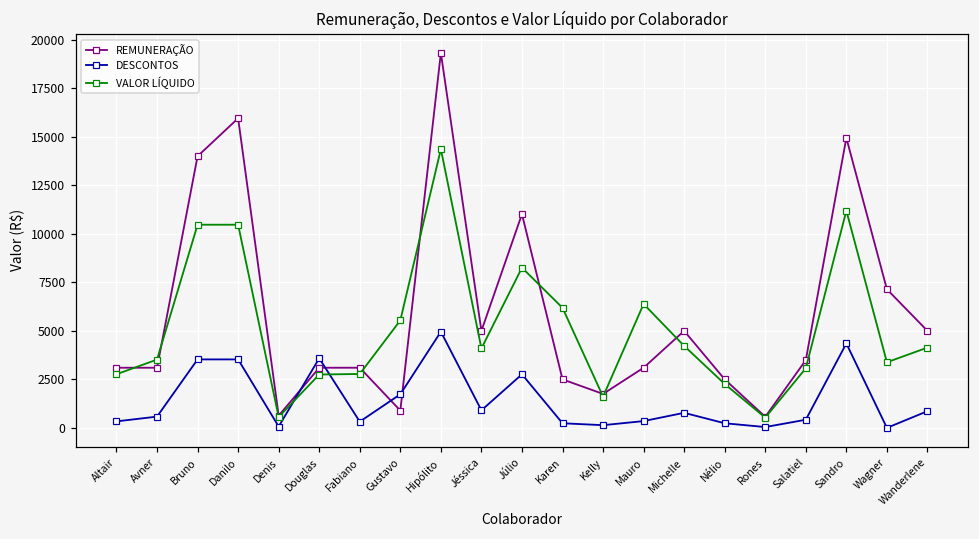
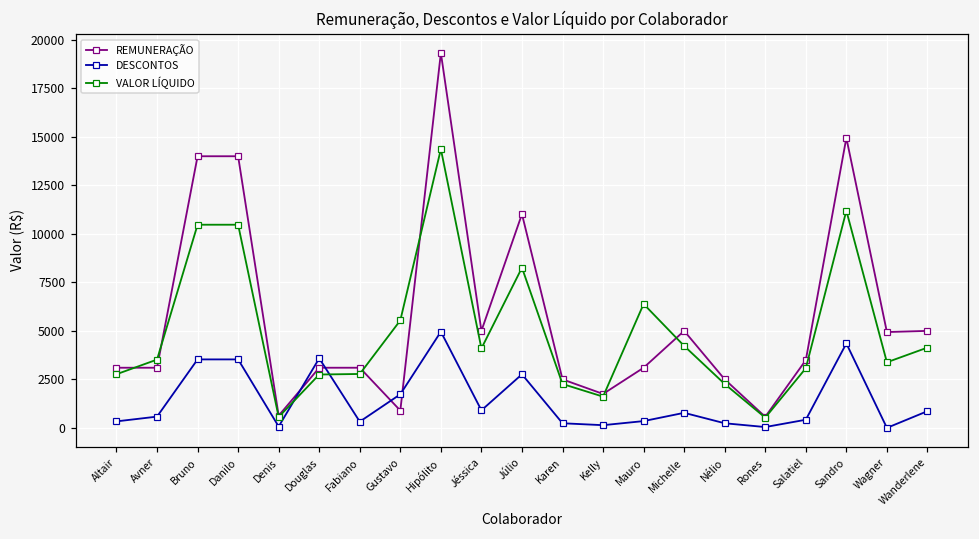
  {
    "REMUNERAÇÃO": {
      "Altair": 3100,
      "Avner": 3100,
      "Bruno": 14000,
-     "Danilo": 16000,
+     "Danilo": 14000,
      "Douglas": 3100,
      "Fabiano": 3100,
      "Gustavo": 900,
      "Hipólito": 19300,
      "Jéssica": 5000,
      "Júlio": 11000,
      "Karen": 2500,
      "Mauro": 3100,
      "Michelle": 5000,
      "Nélio": 2500,
      "Salatiel": 3500,
      "Sandro": 14900,
-     "Wagner": 7100,
+     "Wagner": 4900,
      "Wanderlene": 5000
    },
    "DESCONTOS": {
      "Altair": 300,
      "Avner": 600,
      "Bruno": 3500,
      "Danilo": 3500,
      "Denis": 100,
      "Douglas": 3600,
      "Fabiano": 300,
      "Gustavo": 1700,
      "Hipólito": 5000,
      "Jéssica": 900,
      "Júlio": 2800,
      "Karen": 200,
      "Kelly": 100,
      "Mauro": 300,
      "Michelle": 800,
      "Nélio": 200,
      "Rones": 0,
      "Salatiel": 400,
      "Sandro": 4400,
      "Wagner": 0,
      "Wanderlene": 900
    },
    "VALOR LÍQUIDO": {
      "Altair": 2800,
      "Avner": 3500,
      "Bruno": 10500,
      "Danilo": 10500,
      "Douglas": 2800,
      "Fabiano": 2800,
      "Gustavo": 5500,
      "Hipólito": 14400,
      "Jéssica": 4100,
      "Júlio": 8300,
-     "Karen": 6200,
+     "Karen": 2300,
      "Mauro": 6400,
      "Michelle": 4200,
      "Nélio": 2300,
      "Salatiel": 3100,
      "Sandro": 11200,
      "Wagner": 3400,
      "Wanderlene": 4100
    }
  }
